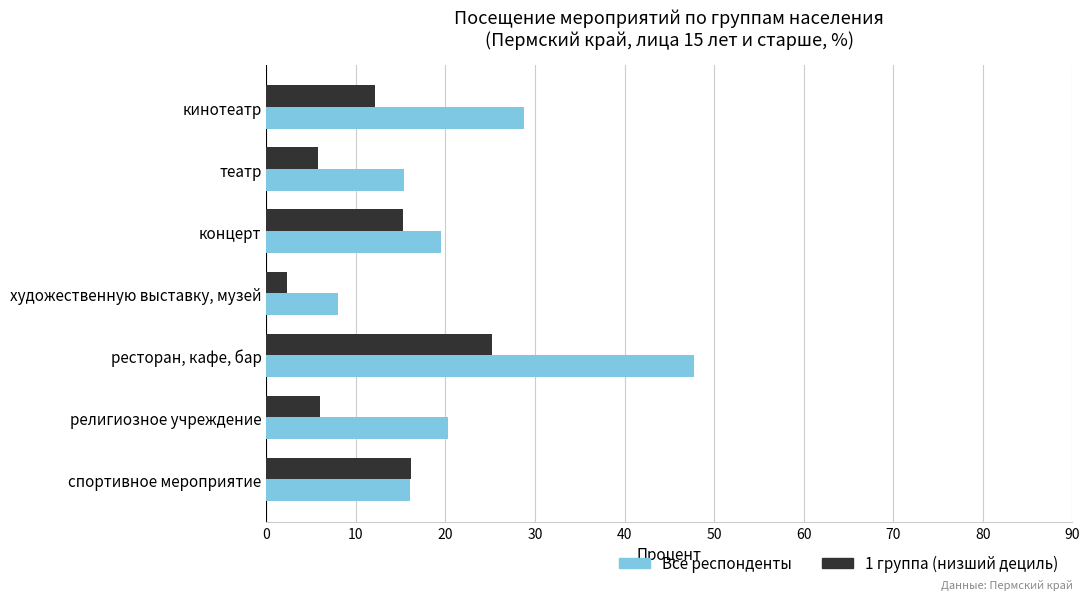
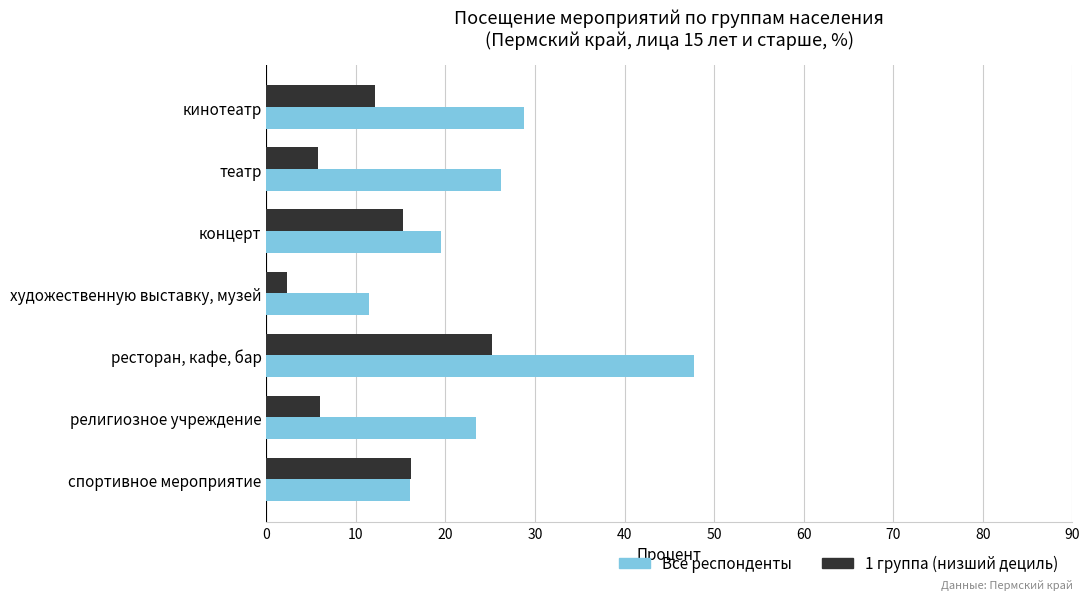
  {
    "Все респонденты": {
      "кинотеатр": 29,
-     "театр": 15,
+     "театр": 26,
      "концерт": 20,
-     "художественную выставку, музей": 8,
+     "художественную выставку, музей": 12,
      "ресторан, кафе, бар": 48,
-     "религиозное учреждение": 20,
+     "религиозное учреждение": 23,
      "спортивное мероприятие": 16
    },
    "1 группа (низший дециль)": {
      "кинотеатр": 12,
      "театр": 6,
      "концерт": 15,
      "художественную выставку, музей": 2,
      "ресторан, кафе, бар": 25,
      "религиозное учреждение": 6,
      "спортивное мероприятие": 16
    }
  }
